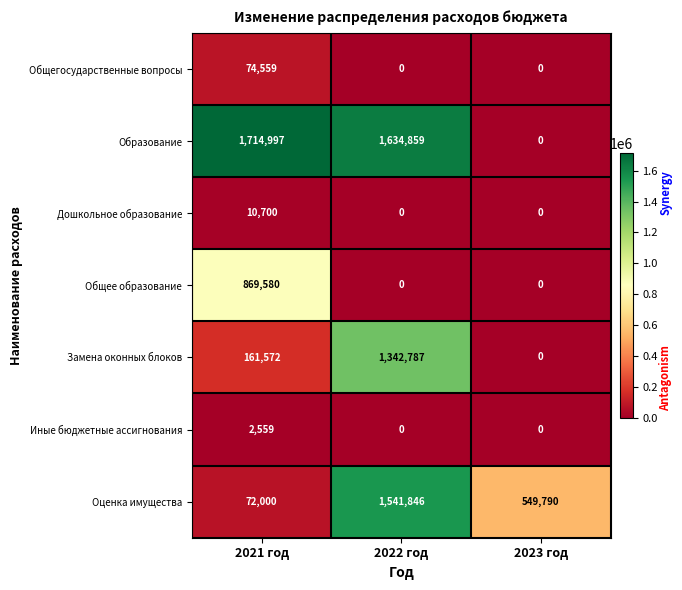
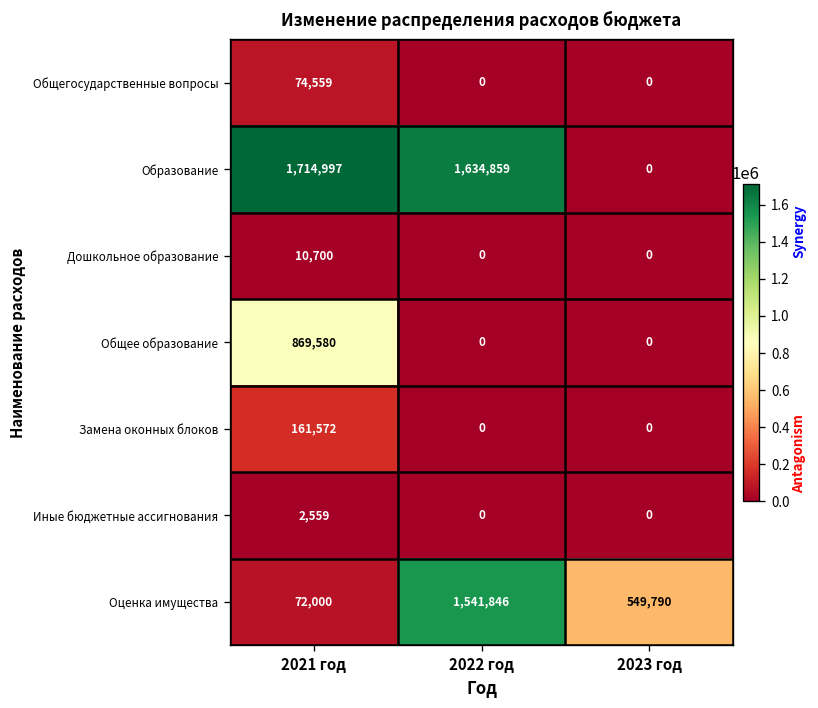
  {
    "Общегосударственные вопросы": {
      "2021 год": "74,559",
      "2022 год": "0",
      "2023 год": "0"
    },
    "Образование": {
      "2021 год": "1,714,997",
      "2022 год": "1,634,859",
      "2023 год": "0"
    },
    "Дошкольное образование": {
      "2021 год": "10,700",
      "2022 год": "0",
      "2023 год": "0"
    },
    "Общее образование": {
      "2021 год": "869,580",
      "2022 год": "0",
      "2023 год": "0"
    },
    "Замена оконных блоков": {
      "2021 год": "161,572",
-     "2022 год": "1,342,787",
+     "2022 год": "0",
      "2023 год": "0"
    },
    "Иные бюджетные ассигнования": {
      "2021 год": "2,559",
      "2022 год": "0",
      "2023 год": "0"
    },
    "Оценка имущества": {
      "2021 год": "72,000",
      "2022 год": "1,541,846",
      "2023 год": "549,790"
    }
  }
